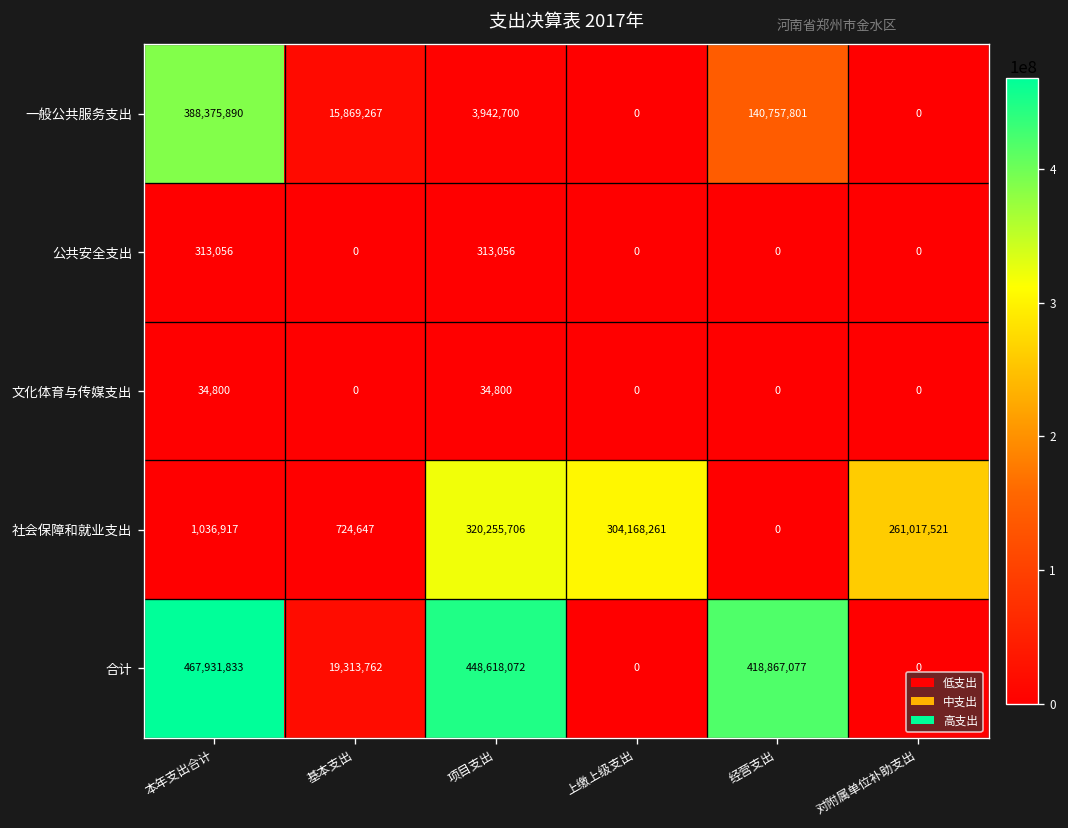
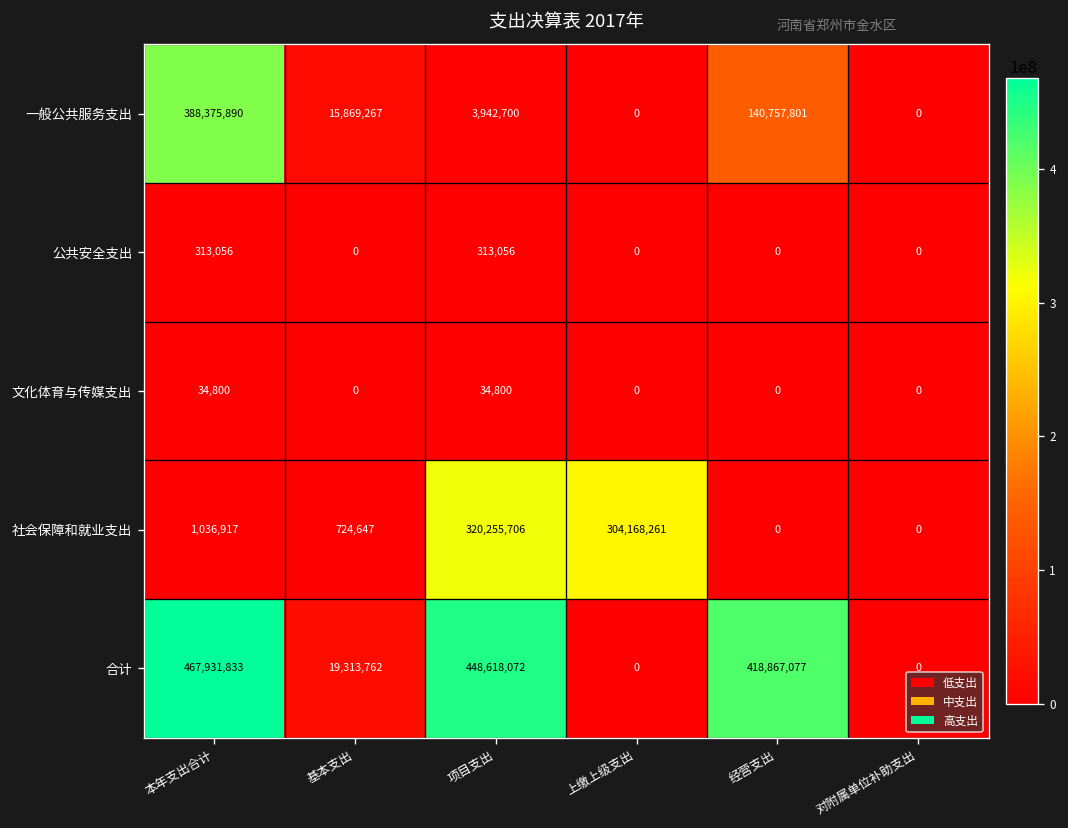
  {
    "一般公共服务支出": {
      "本年支出合计": "388,375,890",
      "基本支出": "15,869,267",
      "项目支出": "3,942,700",
      "上缴上级支出": "0",
      "经营支出": "140,757,801",
      "对附属单位补助支出": "0"
    },
    "公共安全支出": {
      "本年支出合计": "313,056",
      "基本支出": "0",
      "项目支出": "313,056",
      "上缴上级支出": "0",
      "经营支出": "0",
      "对附属单位补助支出": "0"
    },
    "文化体育与传媒支出": {
      "本年支出合计": "34,800",
      "基本支出": "0",
      "项目支出": "34,800",
      "上缴上级支出": "0",
      "经营支出": "0",
      "对附属单位补助支出": "0"
    },
    "社会保障和就业支出": {
      "本年支出合计": "1,036,917",
      "基本支出": "724,647",
      "项目支出": "320,255,706",
      "上缴上级支出": "304,168,261",
      "经营支出": "0",
-     "对附属单位补助支出": "261,017,521"
+     "对附属单位补助支出": "0"
    },
    "合计": {
      "本年支出合计": "467,931,833",
      "基本支出": "19,313,762",
      "项目支出": "448,618,072",
      "上缴上级支出": "0",
      "经营支出": "418,867,077",
      "对附属单位补助支出": "0"
    }
  }
